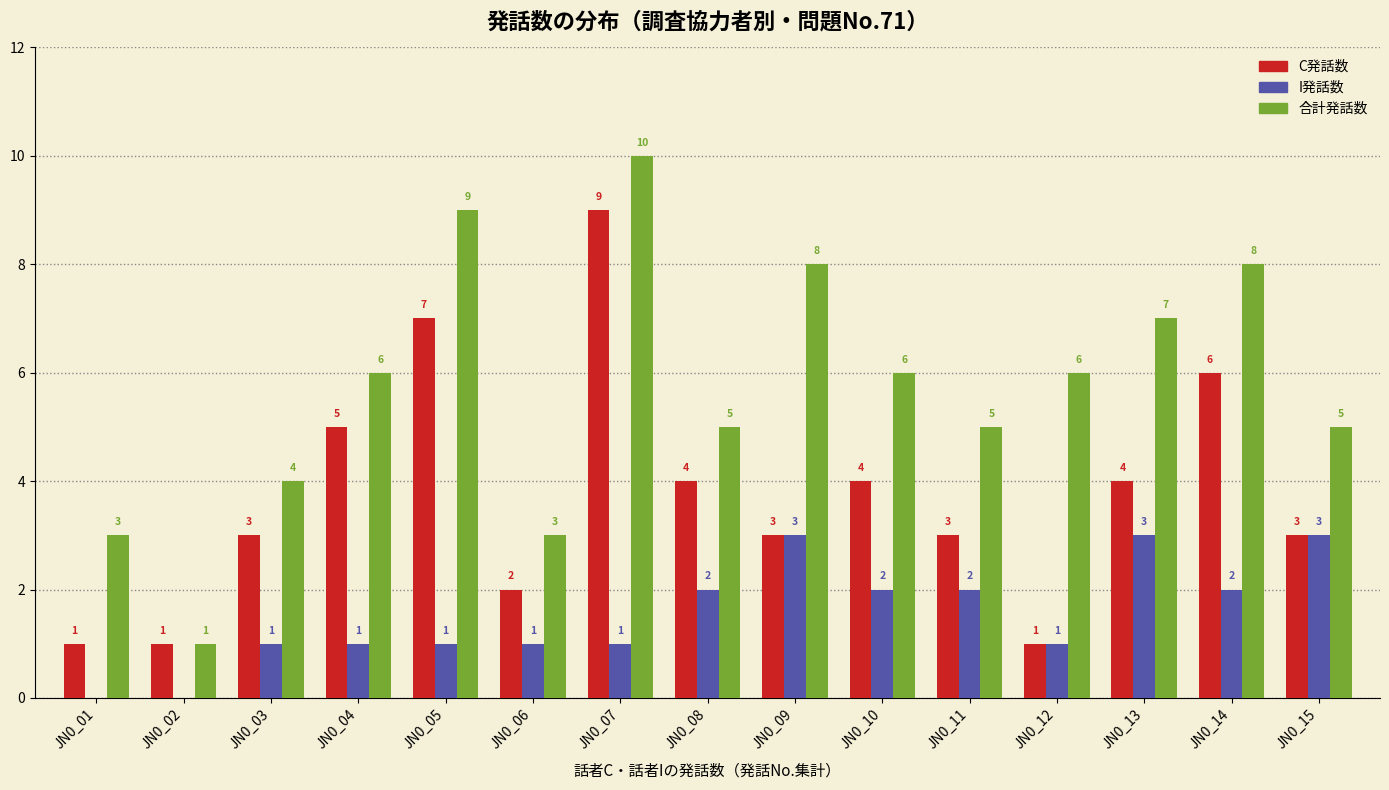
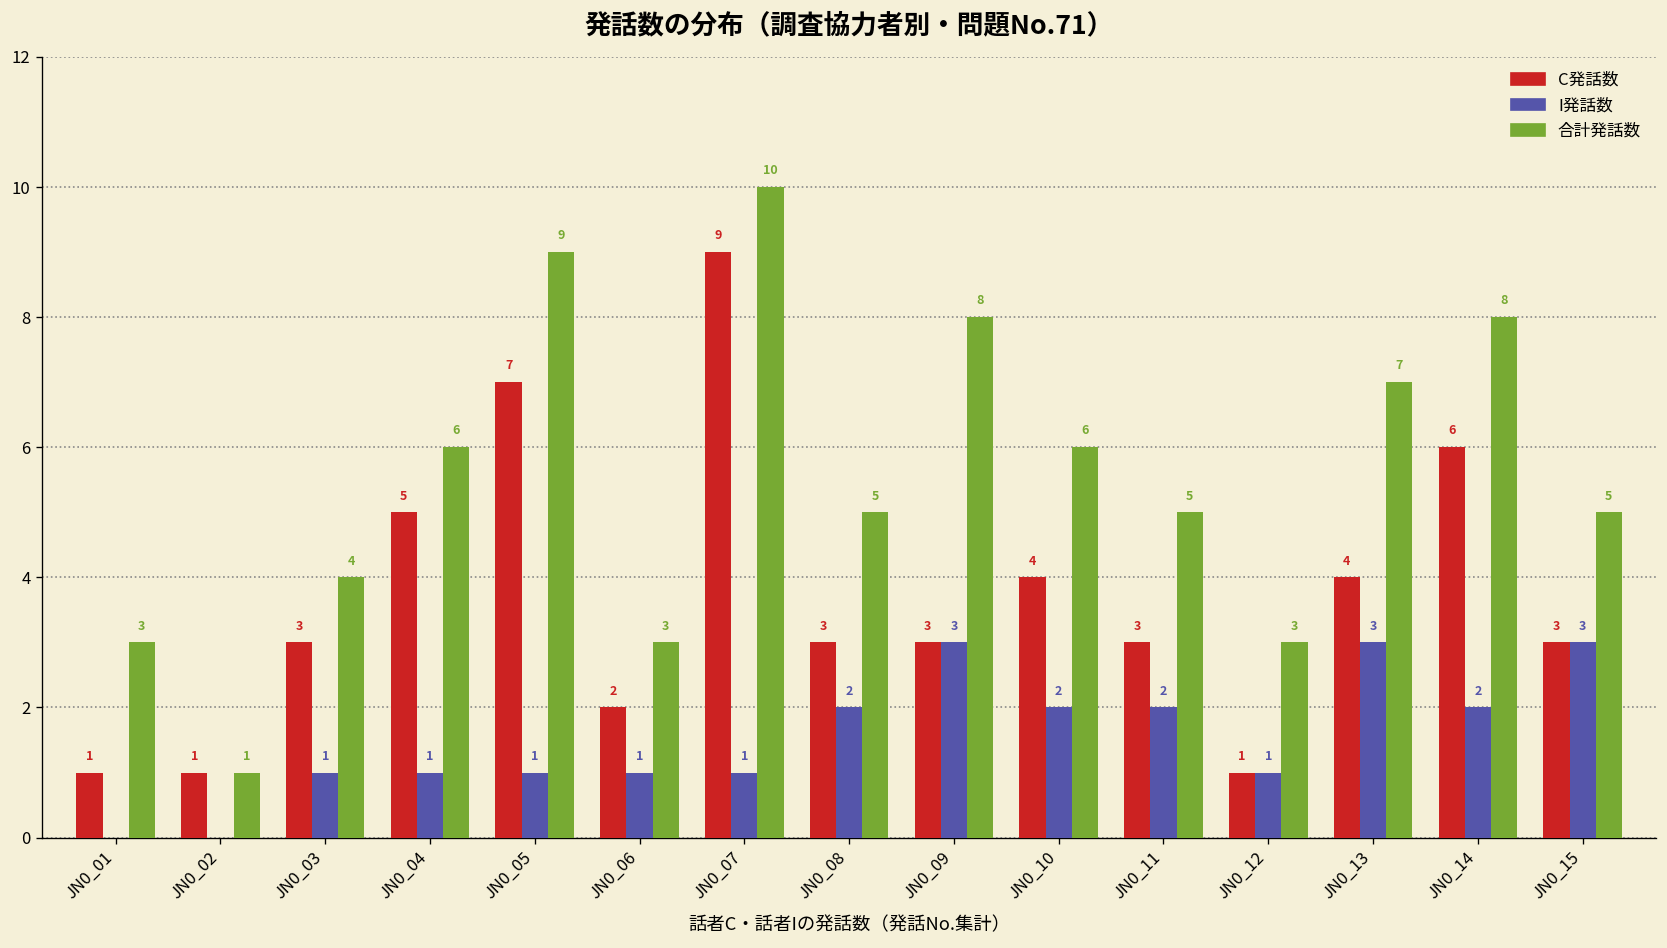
  {
    "C発話数": {
      "JN0_01": 1,
      "JN0_02": 1,
      "JN0_03": 3,
      "JN0_04": 5,
      "JN0_05": 7,
      "JN0_06": 2,
      "JN0_07": 9,
-     "JN0_08": 4,
+     "JN0_08": 3,
      "JN0_09": 3,
      "JN0_10": 4,
      "JN0_11": 3,
      "JN0_12": 1,
      "JN0_13": 4,
      "JN0_14": 6,
      "JN0_15": 3
    },
    "I発話数": {
      "JN0_03": 1,
      "JN0_04": 1,
      "JN0_05": 1,
      "JN0_06": 1,
      "JN0_07": 1,
      "JN0_08": 2,
      "JN0_09": 3,
      "JN0_10": 2,
      "JN0_11": 2,
      "JN0_12": 1,
      "JN0_13": 3,
      "JN0_14": 2,
      "JN0_15": 3
    },
    "合計発話数": {
      "JN0_01": 3,
      "JN0_02": 1,
      "JN0_03": 4,
      "JN0_04": 6,
      "JN0_05": 9,
      "JN0_06": 3,
      "JN0_07": 10,
      "JN0_08": 5,
      "JN0_09": 8,
      "JN0_10": 6,
      "JN0_11": 5,
-     "JN0_12": 6,
+     "JN0_12": 3,
      "JN0_13": 7,
      "JN0_14": 8,
      "JN0_15": 5
    }
  }
